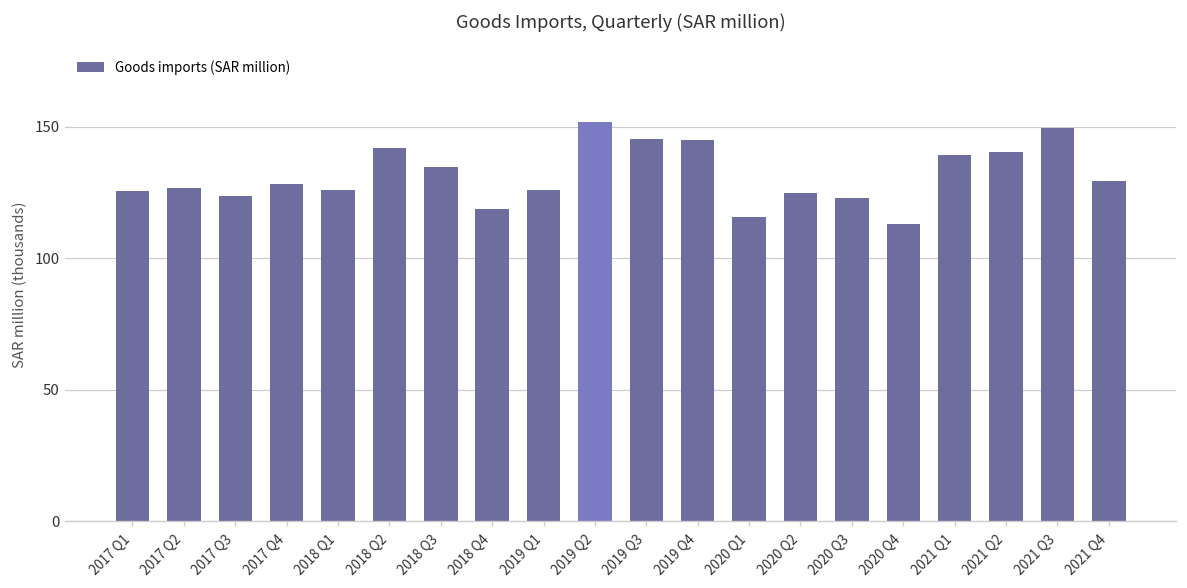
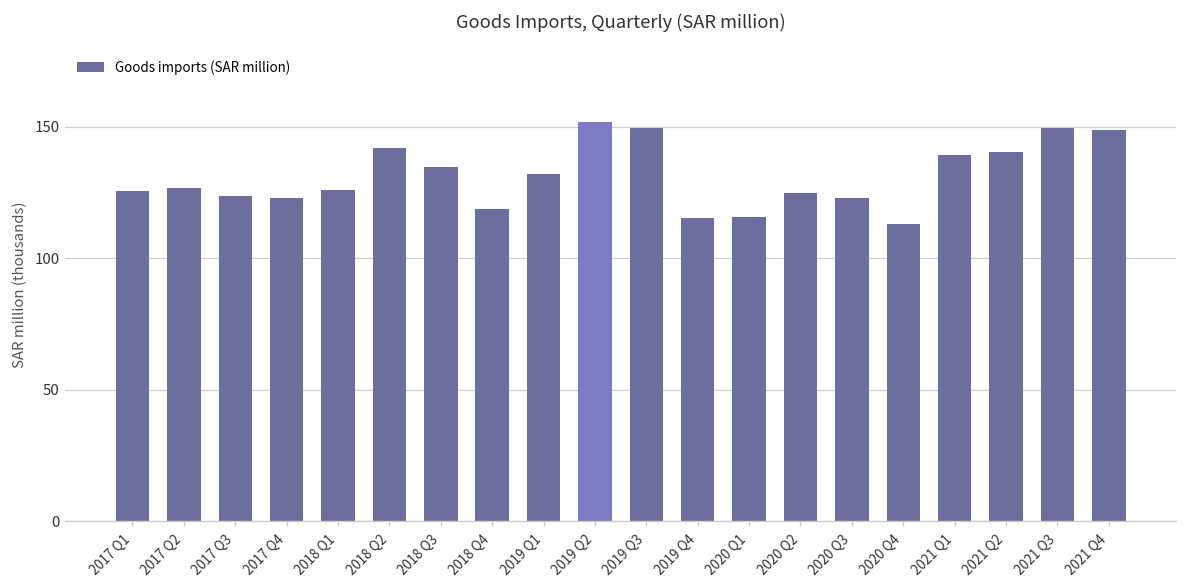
  {
    "2017 Q1": 126,
    "2017 Q2": 127,
    "2017 Q3": 124,
-   "2017 Q4": 128,
+   "2017 Q4": 123,
    "2018 Q1": 126,
    "2018 Q2": 142,
    "2018 Q3": 135,
    "2018 Q4": 119,
-   "2019 Q1": 126,
+   "2019 Q1": 132,
    "2019 Q2": 152,
-   "2019 Q3": 145,
-   "2019 Q4": 145,
+   "2019 Q3": 149,
+   "2019 Q4": 115,
    "2020 Q1": 116,
    "2020 Q2": 125,
    "2020 Q3": 123,
    "2020 Q4": 113,
    "2021 Q1": 139,
    "2021 Q2": 140,
    "2021 Q3": 150,
-   "2021 Q4": 129
+   "2021 Q4": 149
  }
